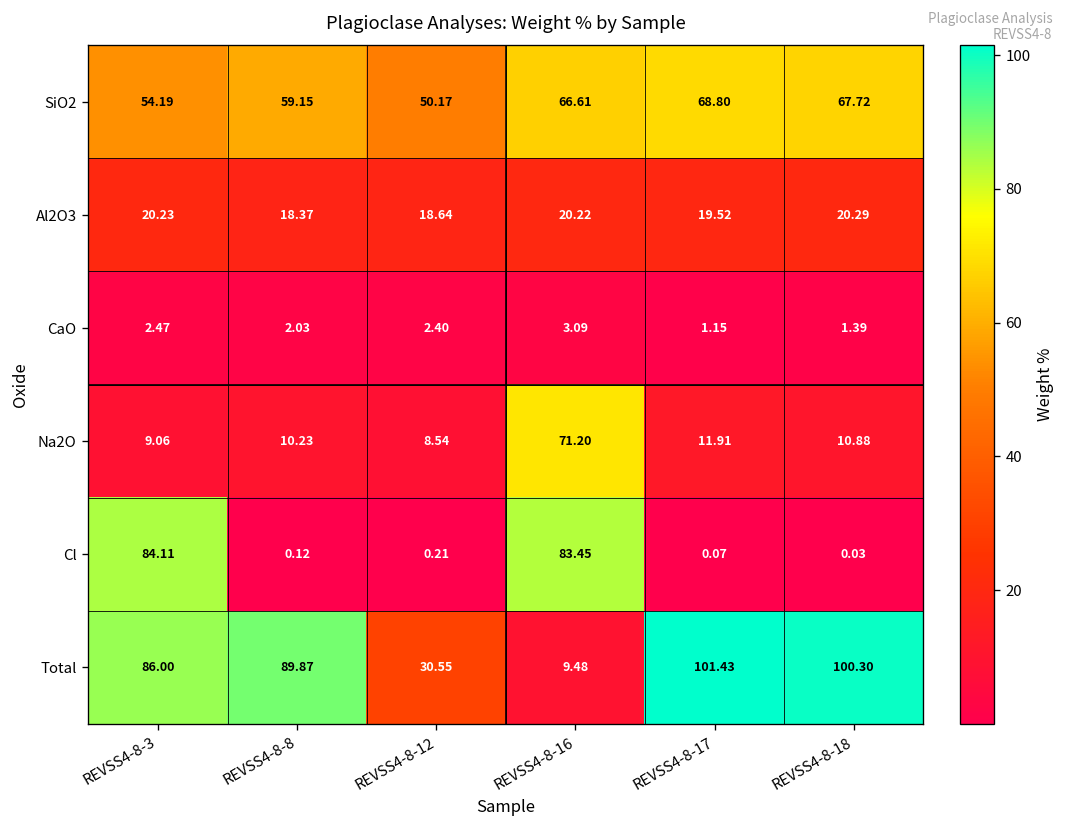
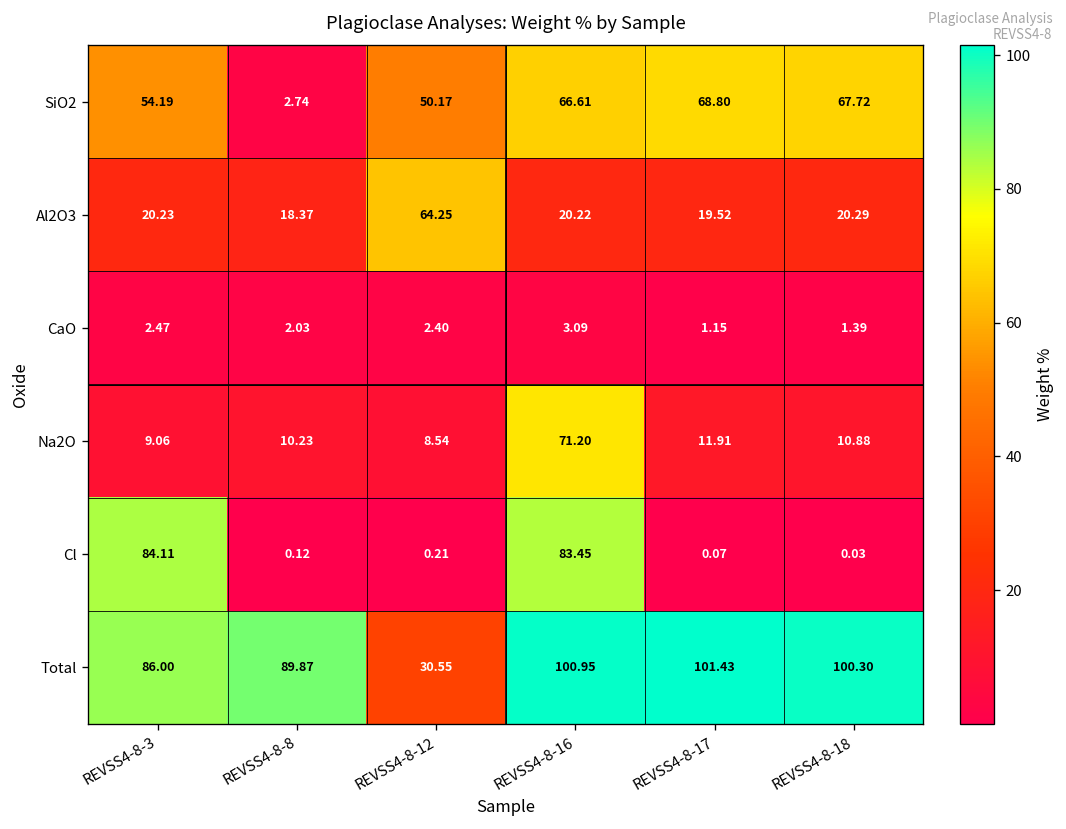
  {
    "SiO2": {
      "REVSS4-8-3": 54.19,
-     "REVSS4-8-8": 59.15,
+     "REVSS4-8-8": 2.74,
      "REVSS4-8-12": 50.17,
      "REVSS4-8-16": 66.61,
      "REVSS4-8-17": 68.80,
      "REVSS4-8-18": 67.72
    },
    "Al2O3": {
      "REVSS4-8-3": 20.23,
      "REVSS4-8-8": 18.37,
-     "REVSS4-8-12": 18.64,
+     "REVSS4-8-12": 64.25,
      "REVSS4-8-16": 20.22,
      "REVSS4-8-17": 19.52,
      "REVSS4-8-18": 20.29
    },
    "CaO": {
      "REVSS4-8-3": 2.47,
      "REVSS4-8-8": 2.03,
      "REVSS4-8-12": 2.40,
      "REVSS4-8-16": 3.09,
      "REVSS4-8-17": 1.15,
      "REVSS4-8-18": 1.39
    },
    "Na2O": {
      "REVSS4-8-3": 9.06,
      "REVSS4-8-8": 10.23,
      "REVSS4-8-12": 8.54,
      "REVSS4-8-16": 71.20,
      "REVSS4-8-17": 11.91,
      "REVSS4-8-18": 10.88
    },
    "Cl": {
      "REVSS4-8-3": 84.11,
      "REVSS4-8-8": 0.12,
      "REVSS4-8-12": 0.21,
      "REVSS4-8-16": 83.45,
      "REVSS4-8-17": 0.07,
      "REVSS4-8-18": 0.03
    },
    "Total": {
      "REVSS4-8-3": 86.00,
      "REVSS4-8-8": 89.87,
      "REVSS4-8-12": 30.55,
-     "REVSS4-8-16": 9.48,
+     "REVSS4-8-16": 100.95,
      "REVSS4-8-17": 101.43,
      "REVSS4-8-18": 100.30
    }
  }
